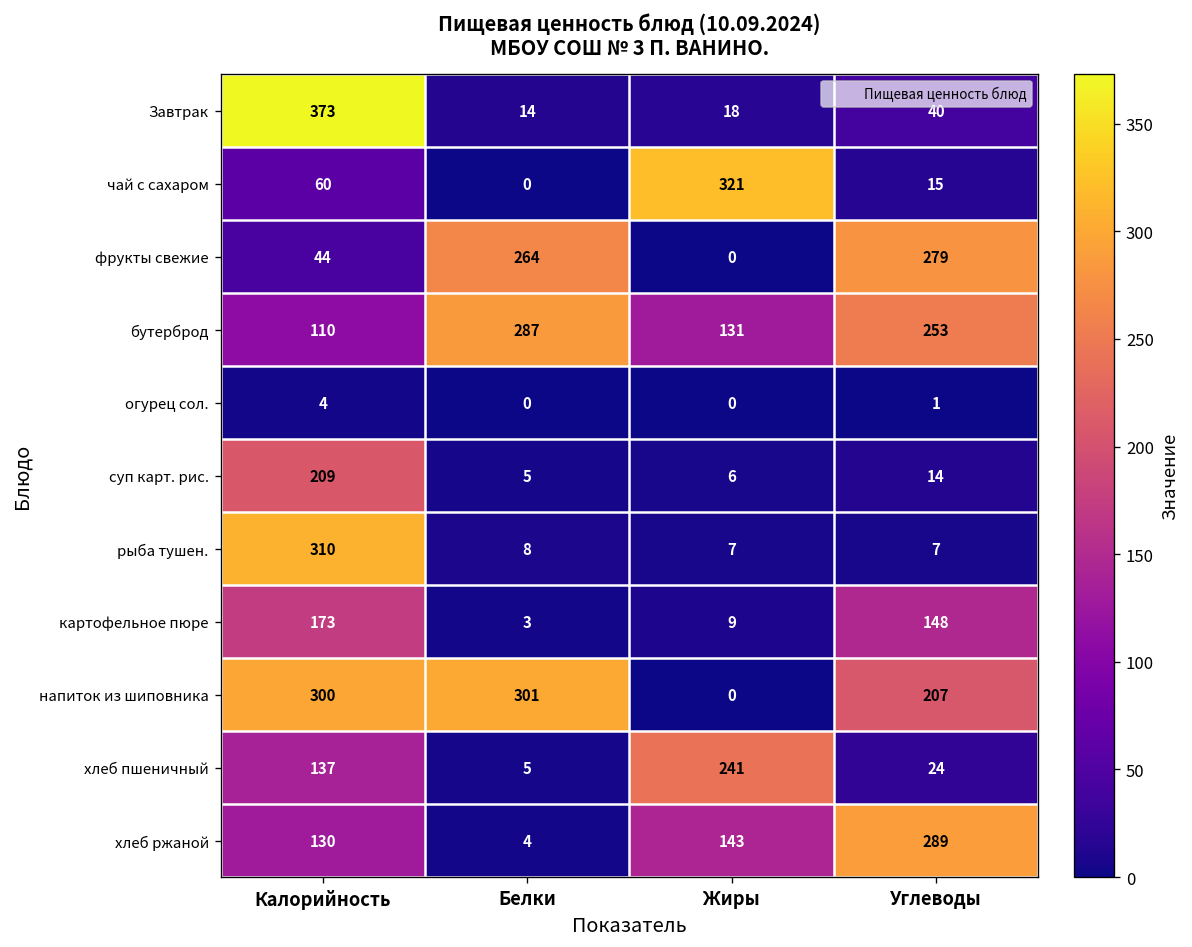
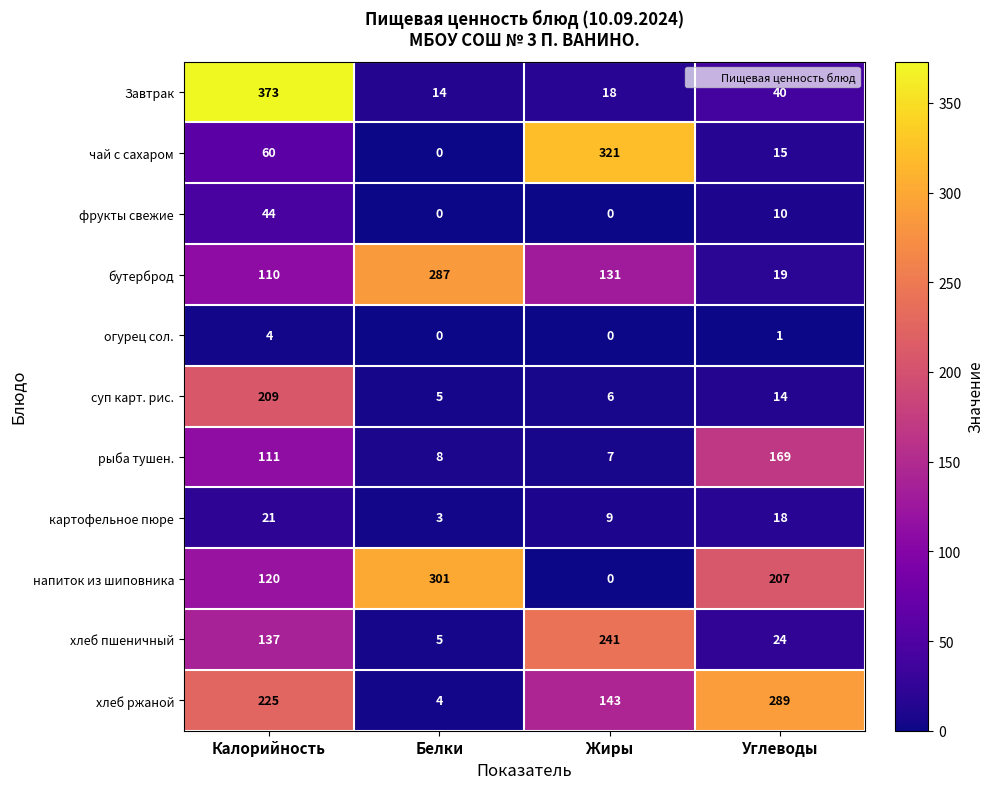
  {
    "Завтрак": {
      "Калорийность": 373,
      "Белки": 14,
      "Жиры": 18
    },
    "чай с сахаром": {
      "Калорийность": 60,
      "Белки": 0,
      "Жиры": 321,
      "Углеводы": 15
    },
    "фрукты свежие": {
      "Калорийность": 44,
-     "Белки": 264,
+     "Белки": 0,
      "Жиры": 0,
-     "Углеводы": 279
+     "Углеводы": 10
    },
    "бутерброд": {
      "Калорийность": 110,
      "Белки": 287,
      "Жиры": 131,
-     "Углеводы": 253
+     "Углеводы": 19
    },
    "огурец сол.": {
      "Калорийность": 4,
      "Белки": 0,
      "Жиры": 0,
      "Углеводы": 1
    },
    "суп карт. рис.": {
      "Калорийность": 209,
      "Белки": 5,
      "Жиры": 6,
      "Углеводы": 14
    },
    "рыба тушен.": {
-     "Калорийность": 310,
+     "Калорийность": 111,
      "Белки": 8,
      "Жиры": 7,
-     "Углеводы": 7
+     "Углеводы": 169
    },
    "картофельное пюре": {
-     "Калорийность": 173,
+     "Калорийность": 21,
      "Белки": 3,
      "Жиры": 9,
-     "Углеводы": 148
+     "Углеводы": 18
    },
    "напиток из шиповника": {
-     "Калорийность": 300,
+     "Калорийность": 120,
      "Белки": 301,
      "Жиры": 0,
      "Углеводы": 207
    },
    "хлеб пшеничный": {
      "Калорийность": 137,
      "Белки": 5,
      "Жиры": 241,
      "Углеводы": 24
    },
    "хлеб ржаной": {
-     "Калорийность": 130,
+     "Калорийность": 225,
      "Белки": 4,
      "Жиры": 143,
      "Углеводы": 289
    }
  }
